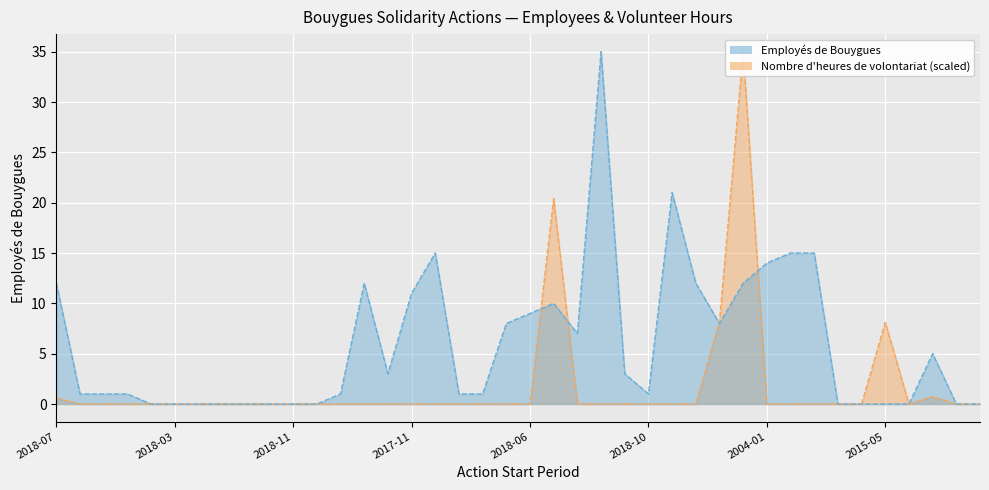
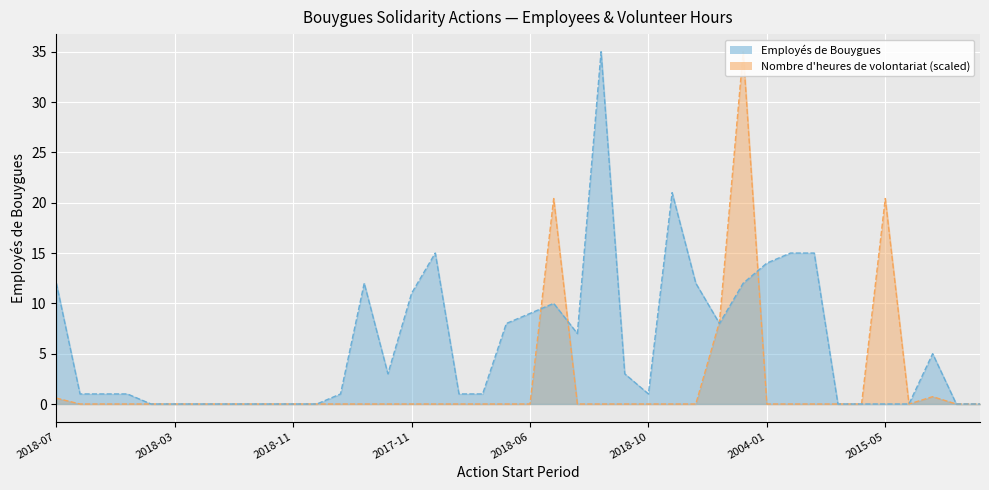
  {
    "Nombre d'heures de volontariat (scaled)": {
      "2004-01": 0.0,
-     "2015-05": 8.1
+     "2015-05": 20.4
    },
    "Employés de Bouygues": {
      "2004-01": 14.0,
      "2015-05": 0.0
    }
  }
